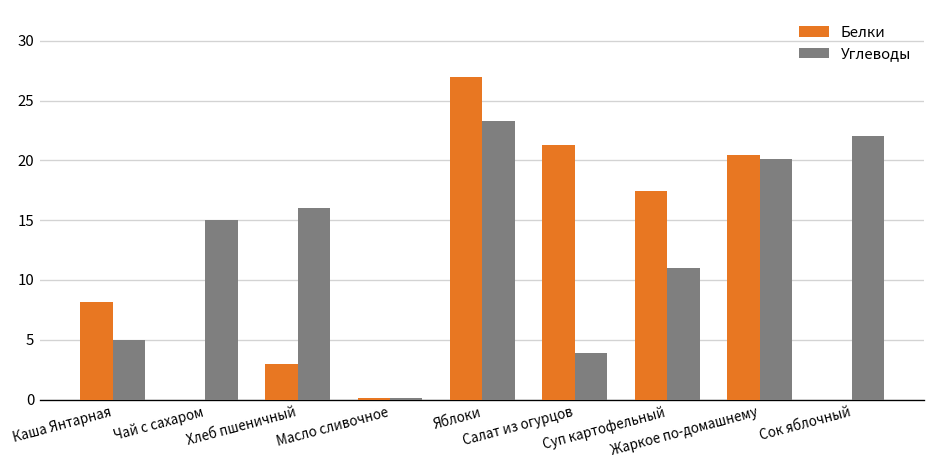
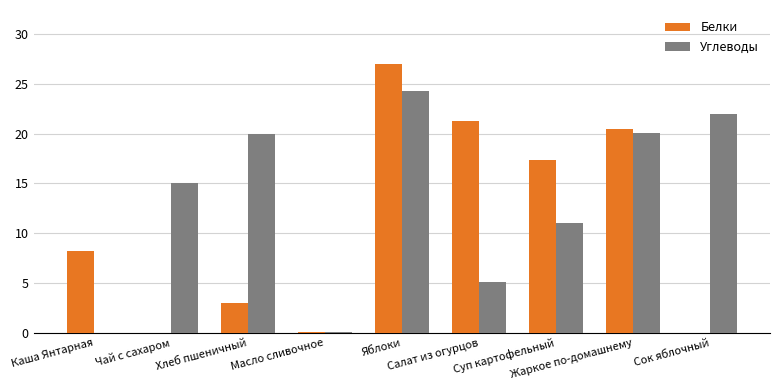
  {
    "Белки": {
      "Каша Янтарная": 8,
      "Чай с сахаром": 0,
      "Хлеб пшеничный": 3,
      "Яблоки": 27,
      "Салат из огурцов": 21,
      "Суп картофельный": 17,
      "Жаркое по-домашнему": 20,
      "Сок яблочный": 0
    },
    "Углеводы": {
-     "Каша Янтарная": 5,
+     "Каша Янтарная": 0,
      "Чай с сахаром": 15,
-     "Хлеб пшеничный": 16,
-     "Яблоки": 23,
-     "Салат из огурцов": 4,
+     "Хлеб пшеничный": 20,
+     "Яблоки": 24,
+     "Салат из огурцов": 5,
      "Суп картофельный": 11,
      "Жаркое по-домашнему": 20,
      "Сок яблочный": 22
    }
  }
